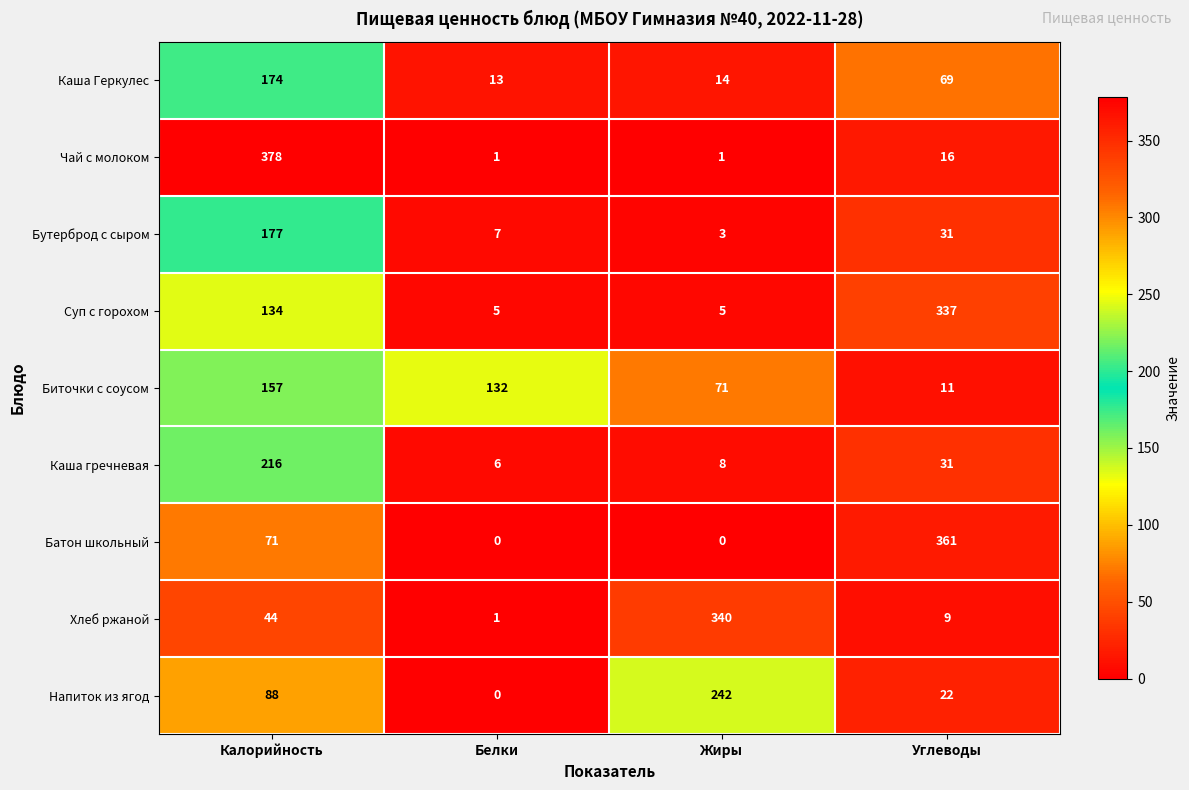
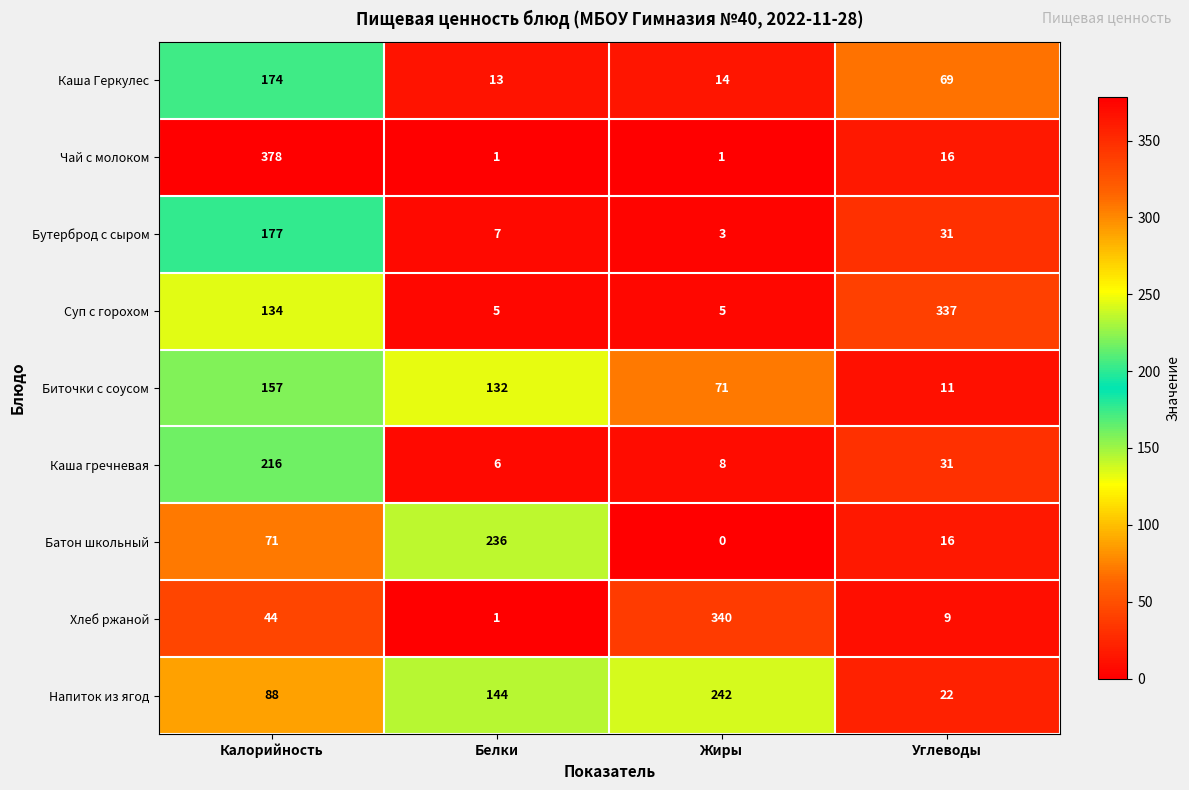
  {
    "Каша Геркулес": {
      "Калорийность": 174,
      "Белки": 13,
      "Жиры": 14,
      "Углеводы": 69
    },
    "Чай с молоком": {
      "Калорийность": 378,
      "Белки": 1,
      "Жиры": 1,
      "Углеводы": 16
    },
    "Бутерброд с сыром": {
      "Калорийность": 177,
      "Белки": 7,
      "Жиры": 3,
      "Углеводы": 31
    },
    "Суп с горохом": {
      "Калорийность": 134,
      "Белки": 5,
      "Жиры": 5,
      "Углеводы": 337
    },
    "Биточки с соусом": {
      "Калорийность": 157,
      "Белки": 132,
      "Жиры": 71,
      "Углеводы": 11
    },
    "Каша гречневая": {
      "Калорийность": 216,
      "Белки": 6,
      "Жиры": 8,
      "Углеводы": 31
    },
    "Батон школьный": {
      "Калорийность": 71,
-     "Белки": 0,
+     "Белки": 236,
      "Жиры": 0,
-     "Углеводы": 361
+     "Углеводы": 16
    },
    "Хлеб ржаной": {
      "Калорийность": 44,
      "Белки": 1,
      "Жиры": 340,
      "Углеводы": 9
    },
    "Напиток из ягод": {
      "Калорийность": 88,
-     "Белки": 0,
+     "Белки": 144,
      "Жиры": 242,
      "Углеводы": 22
    }
  }
